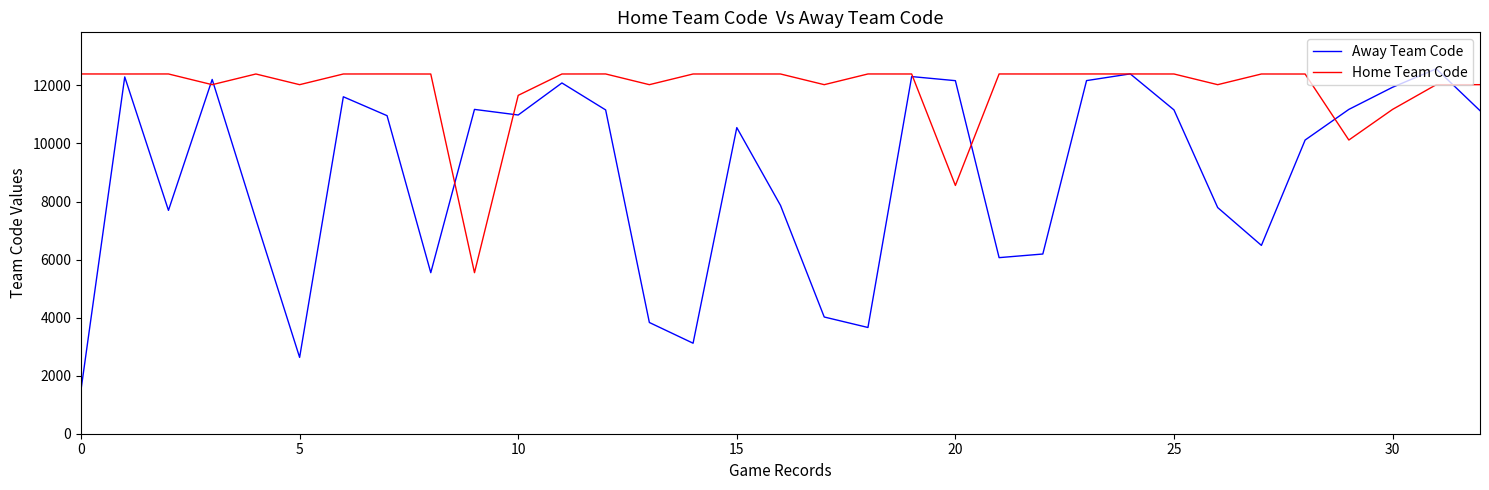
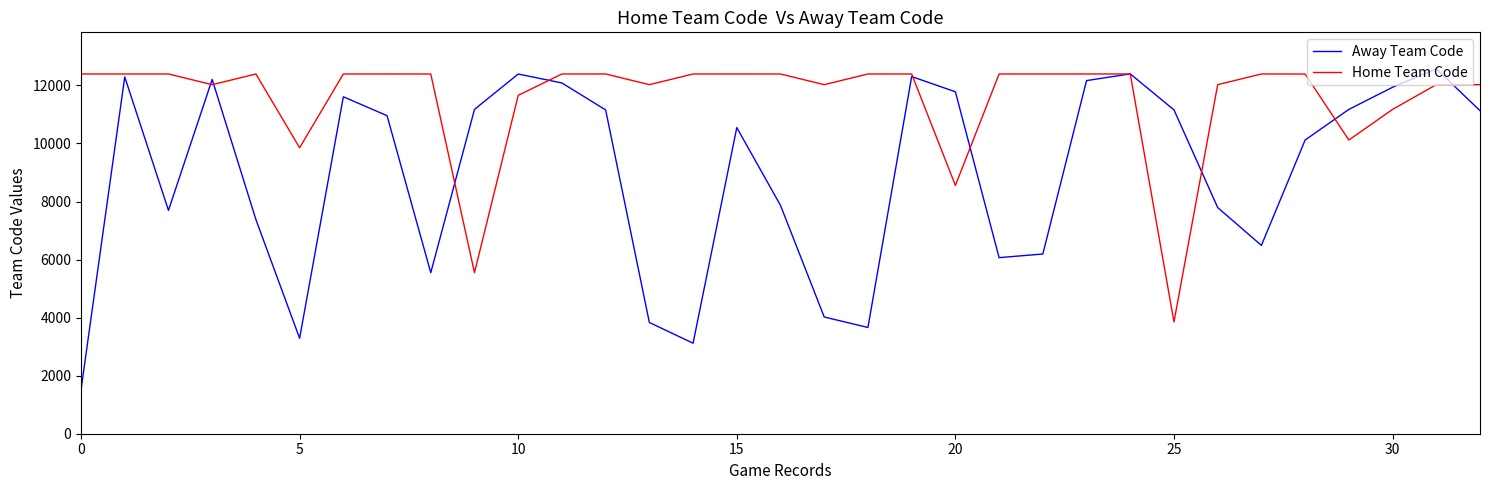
  {
    "Away Team Code": {
      "0": 1500,
-     "5": 2600,
-     "10": 11000,
+     "5": 3300,
+     "10": 12400,
      "15": 10500,
-     "20": 12200,
+     "20": 11800,
      "25": 11200,
      "30": 11900
    },
    "Home Team Code": {
      "0": 12400,
-     "5": 12000,
+     "5": 9900,
      "10": 11700,
      "15": 12400,
      "20": 8600,
-     "25": 12400,
+     "25": 3900,
      "30": 11200
    }
  }
